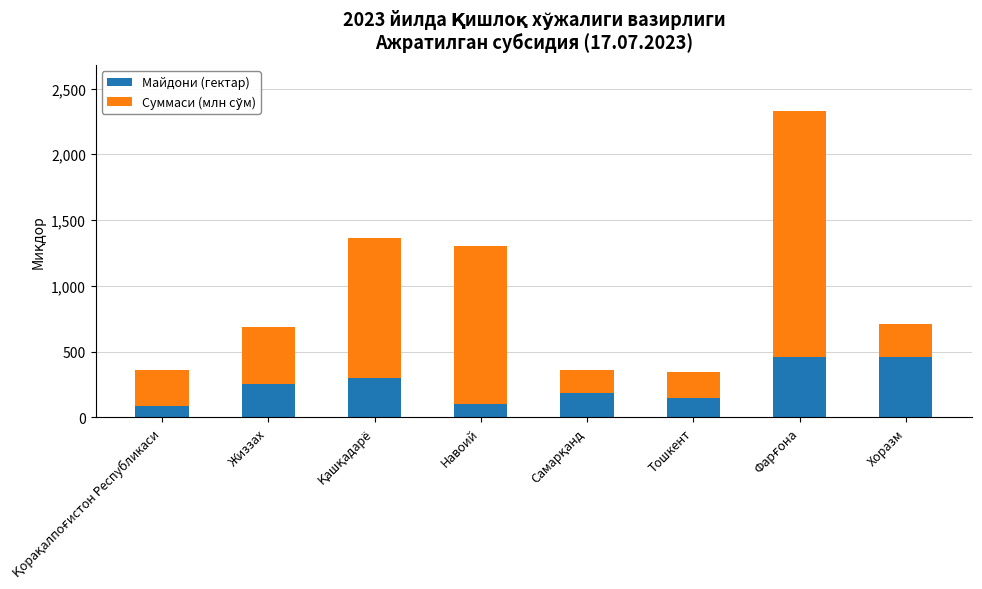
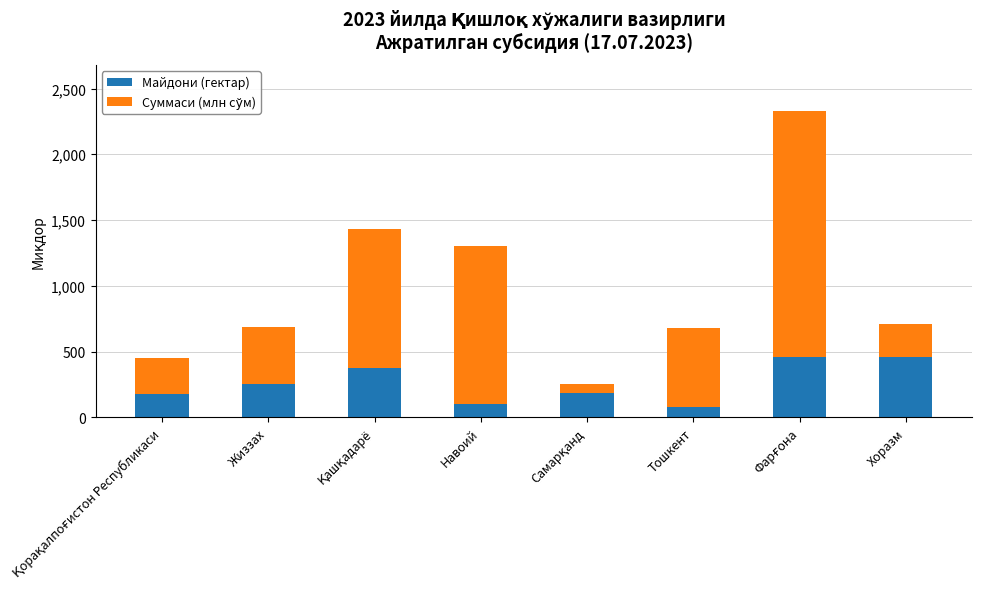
  {
    "Майдони (гектар)": {
-     "Қорақалпоғистон Республикаси": "80",
+     "Қорақалпоғистон Республикаси": "180",
      "Жиззах": "250",
-     "Қашқадарё": "300",
+     "Қашқадарё": "370",
      "Навоий": "100",
      "Самарқанд": "180",
-     "Тошкент": "140",
+     "Тошкент": "80",
      "Фарғона": "460",
      "Хоразм": "460"
    },
    "Суммаси (млн сўм)": {
      "Қорақалпоғистон Республикаси": "270",
      "Жиззах": "430",
      "Қашқадарё": "1,060",
      "Навоий": "1,200",
-     "Самарқанд": "180",
-     "Тошкент": "200",
+     "Самарқанд": "70",
+     "Тошкент": "600",
      "Фарғона": "1,870",
      "Хоразм": "250"
    }
  }
